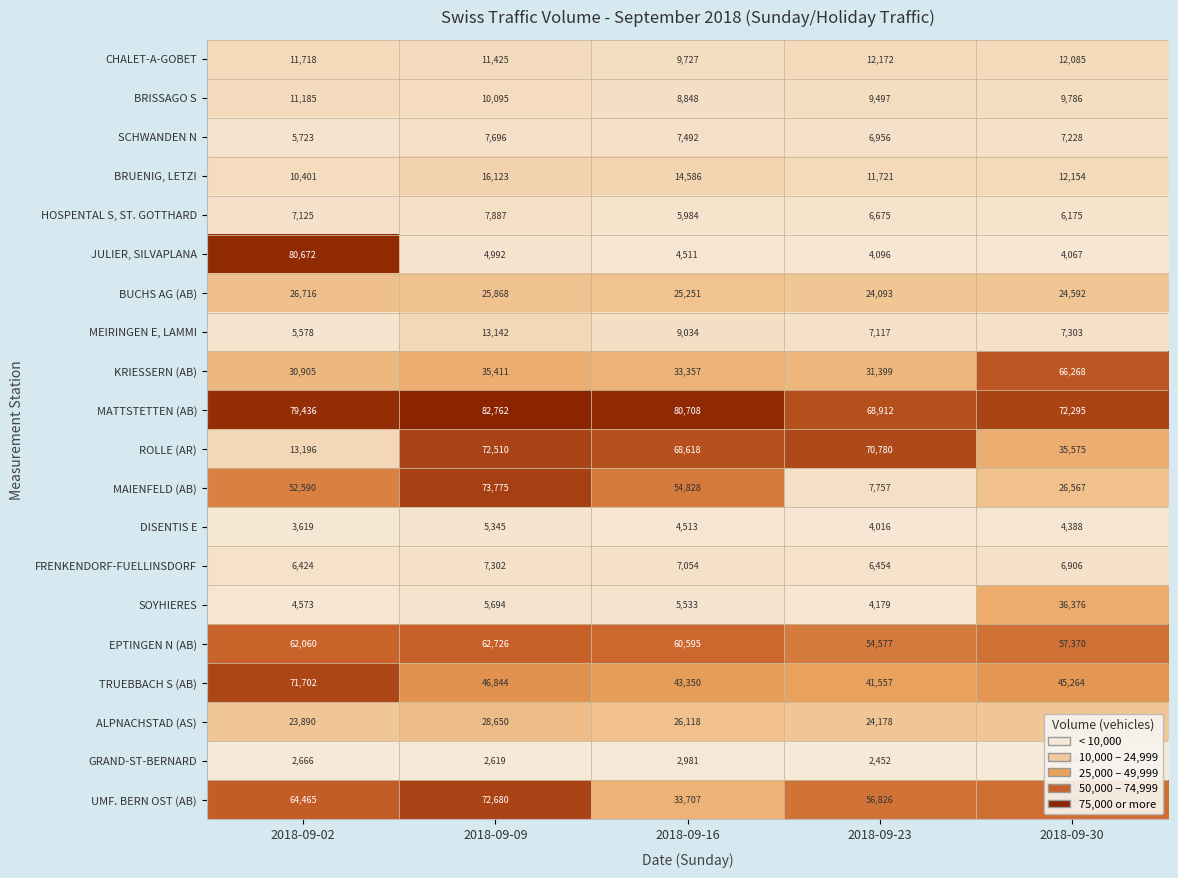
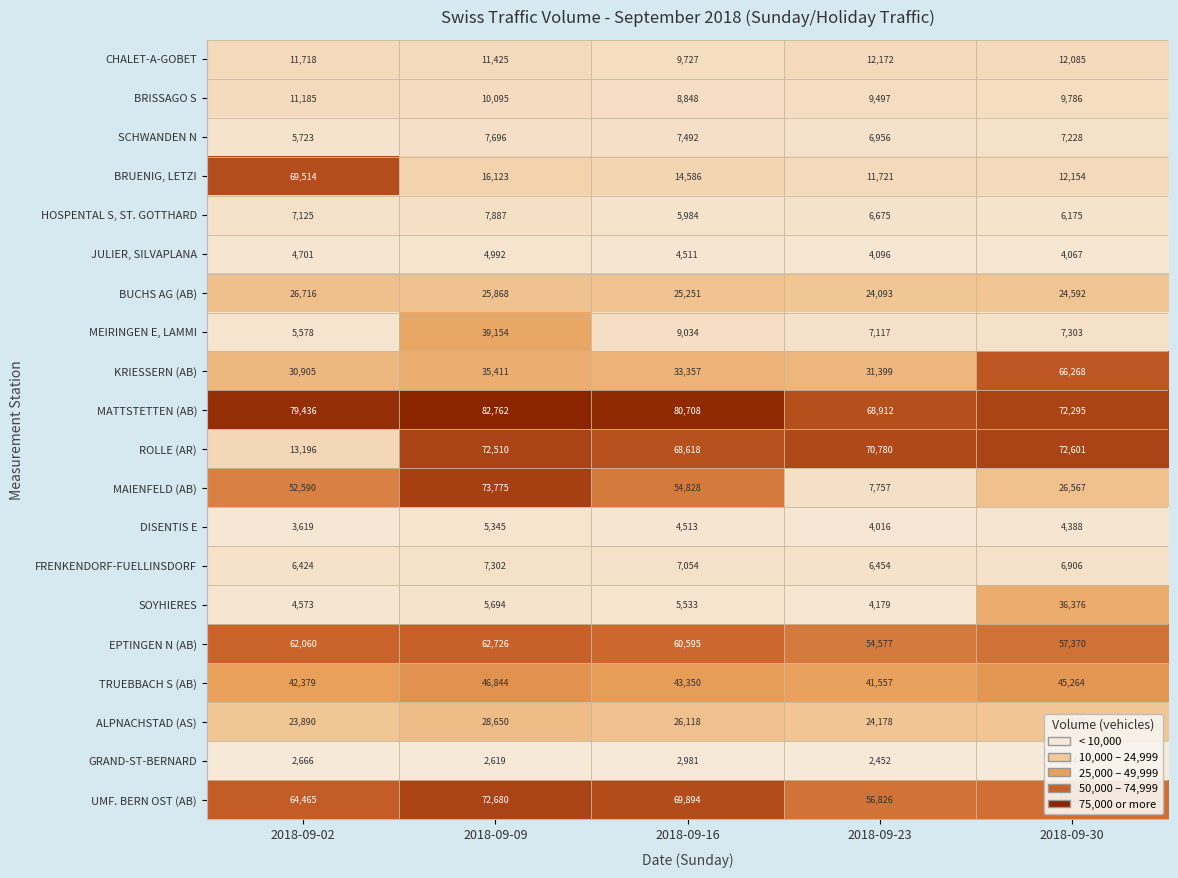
  {
    "CHALET-A-GOBET": {
      "2018-09-02": "11,718",
      "2018-09-09": "11,425",
      "2018-09-16": "9,727",
      "2018-09-23": "12,172",
      "2018-09-30": "12,085"
    },
    "BRISSAGO S": {
      "2018-09-02": "11,185",
      "2018-09-09": "10,095",
      "2018-09-16": "8,848",
      "2018-09-23": "9,497",
      "2018-09-30": "9,786"
    },
    "SCHWANDEN N": {
      "2018-09-02": "5,723",
      "2018-09-09": "7,696",
      "2018-09-16": "7,492",
      "2018-09-23": "6,956",
      "2018-09-30": "7,228"
    },
    "BRUENIG, LETZI": {
-     "2018-09-02": "10,401",
+     "2018-09-02": "69,514",
      "2018-09-09": "16,123",
      "2018-09-16": "14,586",
      "2018-09-23": "11,721",
      "2018-09-30": "12,154"
    },
    "HOSPENTAL S, ST. GOTTHARD": {
      "2018-09-02": "7,125",
      "2018-09-09": "7,887",
      "2018-09-16": "5,984",
      "2018-09-23": "6,675",
      "2018-09-30": "6,175"
    },
    "JULIER, SILVAPLANA": {
-     "2018-09-02": "80,672",
+     "2018-09-02": "4,701",
      "2018-09-09": "4,992",
      "2018-09-16": "4,511",
      "2018-09-23": "4,096",
      "2018-09-30": "4,067"
    },
    "BUCHS AG (AB)": {
      "2018-09-02": "26,716",
      "2018-09-09": "25,868",
      "2018-09-16": "25,251",
      "2018-09-23": "24,093",
      "2018-09-30": "24,592"
    },
    "MEIRINGEN E, LAMMI": {
      "2018-09-02": "5,578",
-     "2018-09-09": "13,142",
+     "2018-09-09": "39,154",
      "2018-09-16": "9,034",
      "2018-09-23": "7,117",
      "2018-09-30": "7,303"
    },
    "KRIESSERN (AB)": {
      "2018-09-02": "30,905",
      "2018-09-09": "35,411",
      "2018-09-16": "33,357",
      "2018-09-23": "31,399",
      "2018-09-30": "66,268"
    },
    "MATTSTETTEN (AB)": {
      "2018-09-02": "79,436",
      "2018-09-09": "82,762",
      "2018-09-16": "80,708",
      "2018-09-23": "68,912",
      "2018-09-30": "72,295"
    },
    "ROLLE (AR)": {
      "2018-09-02": "13,196",
      "2018-09-09": "72,510",
      "2018-09-16": "68,618",
      "2018-09-23": "70,780",
-     "2018-09-30": "35,575"
+     "2018-09-30": "72,601"
    },
    "MAIENFELD (AB)": {
      "2018-09-02": "52,590",
      "2018-09-09": "73,775",
      "2018-09-16": "54,828",
      "2018-09-23": "7,757",
      "2018-09-30": "26,567"
    },
    "DISENTIS E": {
      "2018-09-02": "3,619",
      "2018-09-09": "5,345",
      "2018-09-16": "4,513",
      "2018-09-23": "4,016",
      "2018-09-30": "4,388"
    },
    "FRENKENDORF-FUELLINSDORF": {
      "2018-09-02": "6,424",
      "2018-09-09": "7,302",
      "2018-09-16": "7,054",
      "2018-09-23": "6,454",
      "2018-09-30": "6,906"
    },
    "SOYHIERES": {
      "2018-09-02": "4,573",
      "2018-09-09": "5,694",
      "2018-09-16": "5,533",
      "2018-09-23": "4,179",
      "2018-09-30": "36,376"
    },
    "EPTINGEN N (AB)": {
      "2018-09-02": "62,060",
      "2018-09-09": "62,726",
      "2018-09-16": "60,595",
      "2018-09-23": "54,577",
      "2018-09-30": "57,370"
    },
    "TRUEBBACH S (AB)": {
-     "2018-09-02": "71,702",
+     "2018-09-02": "42,379",
      "2018-09-09": "46,844",
      "2018-09-16": "43,350",
      "2018-09-23": "41,557",
      "2018-09-30": "45,264"
    },
    "ALPNACHSTAD (AS)": {
      "2018-09-02": "23,890",
      "2018-09-09": "28,650",
      "2018-09-16": "26,118",
      "2018-09-23": "24,178"
    },
    "GRAND-ST-BERNARD": {
      "2018-09-02": "2,666",
      "2018-09-09": "2,619",
      "2018-09-16": "2,981",
      "2018-09-23": "2,452"
    },
    "UMF. BERN OST (AB)": {
      "2018-09-02": "64,465",
      "2018-09-09": "72,680",
-     "2018-09-16": "33,707",
+     "2018-09-16": "69,894",
      "2018-09-23": "56,826"
    }
  }
